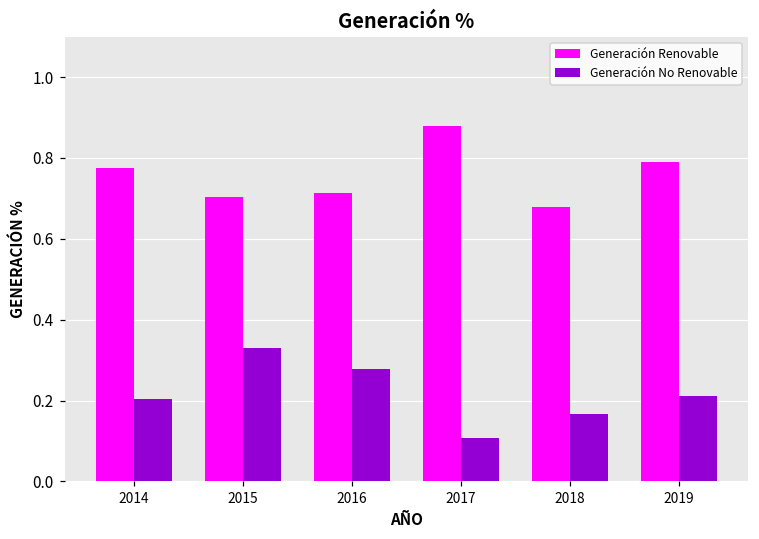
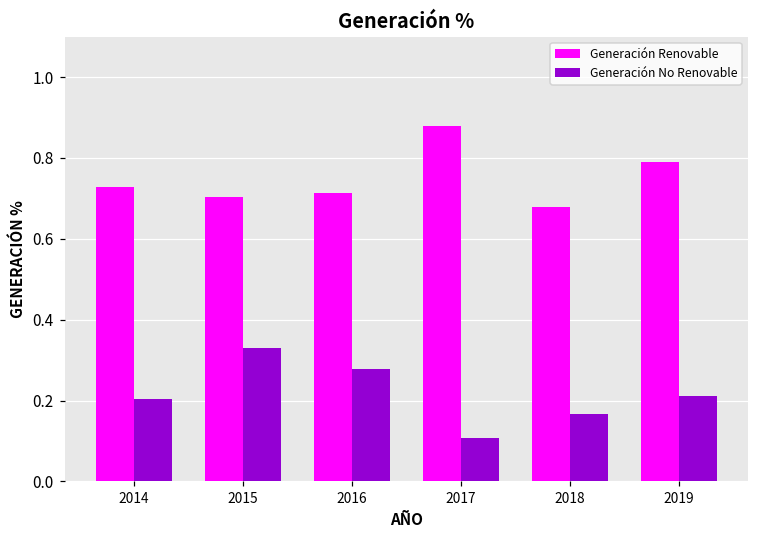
  {
    "Generación Renovable": {
-     "2014": 0.78,
+     "2014": 0.73,
      "2015": 0.70,
      "2016": 0.71,
      "2017": 0.88,
      "2018": 0.68,
      "2019": 0.79
    },
    "Generación No Renovable": {
      "2014": 0.20,
      "2015": 0.33,
      "2016": 0.28,
      "2017": 0.11,
      "2018": 0.17,
      "2019": 0.21
    }
  }
